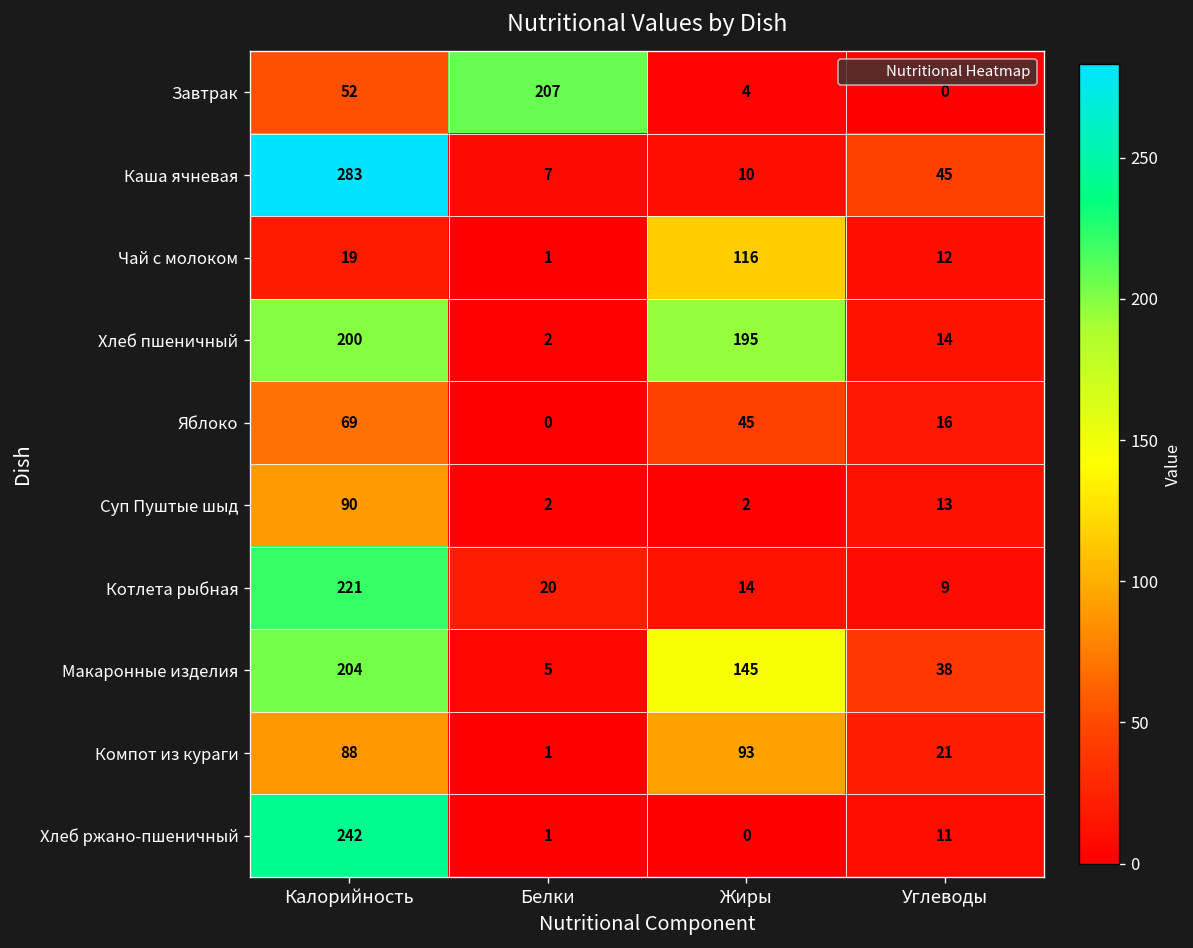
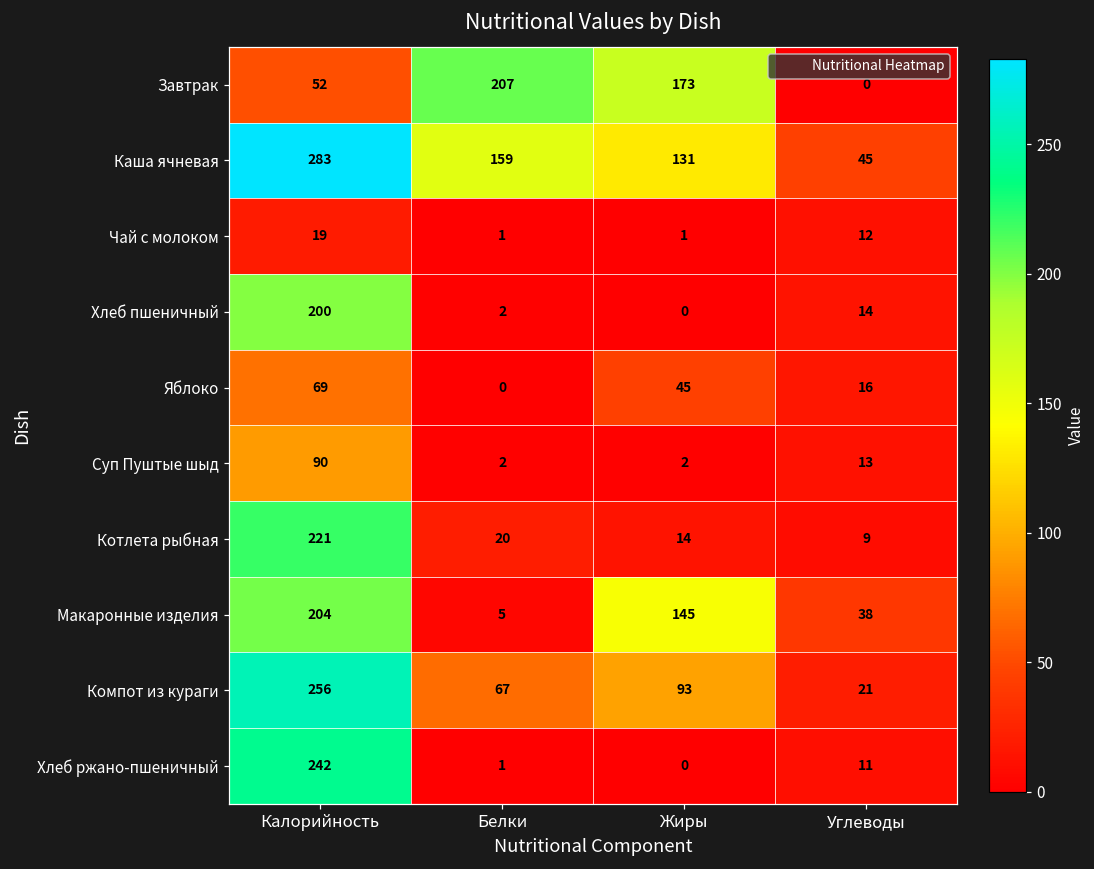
  {
    "Завтрак": {
      "Калорийность": 52,
      "Белки": 207,
-     "Жиры": 4
+     "Жиры": 173
    },
    "Каша ячневая": {
      "Калорийность": 283,
-     "Белки": 7,
-     "Жиры": 10,
+     "Белки": 159,
+     "Жиры": 131,
      "Углеводы": 45
    },
    "Чай с молоком": {
      "Калорийность": 19,
      "Белки": 1,
-     "Жиры": 116,
+     "Жиры": 1,
      "Углеводы": 12
    },
    "Хлеб пшеничный": {
      "Калорийность": 200,
      "Белки": 2,
-     "Жиры": 195,
+     "Жиры": 0,
      "Углеводы": 14
    },
    "Яблоко": {
      "Калорийность": 69,
      "Белки": 0,
      "Жиры": 45,
      "Углеводы": 16
    },
    "Суп Пуштые шыд": {
      "Калорийность": 90,
      "Белки": 2,
      "Жиры": 2,
      "Углеводы": 13
    },
    "Котлета рыбная": {
      "Калорийность": 221,
      "Белки": 20,
      "Жиры": 14,
      "Углеводы": 9
    },
    "Макаронные изделия": {
      "Калорийность": 204,
      "Белки": 5,
      "Жиры": 145,
      "Углеводы": 38
    },
    "Компот из кураги": {
-     "Калорийность": 88,
-     "Белки": 1,
+     "Калорийность": 256,
+     "Белки": 67,
      "Жиры": 93,
      "Углеводы": 21
    },
    "Хлеб ржано-пшеничный": {
      "Калорийность": 242,
      "Белки": 1,
      "Жиры": 0,
      "Углеводы": 11
    }
  }
